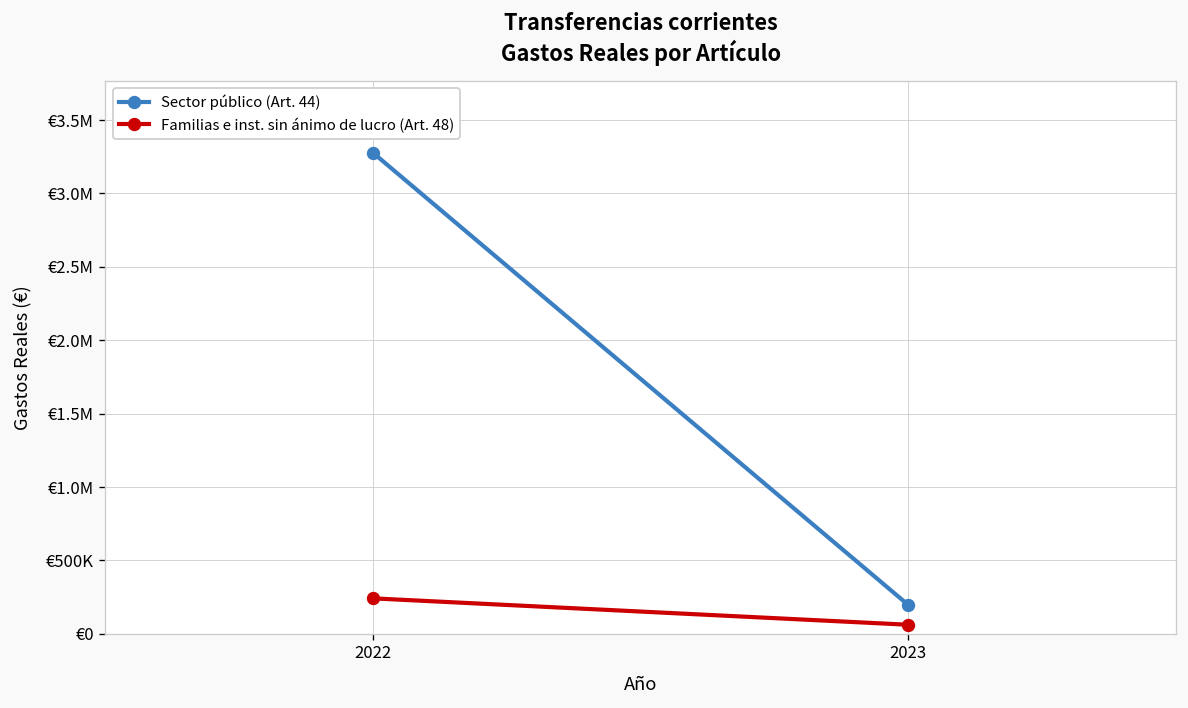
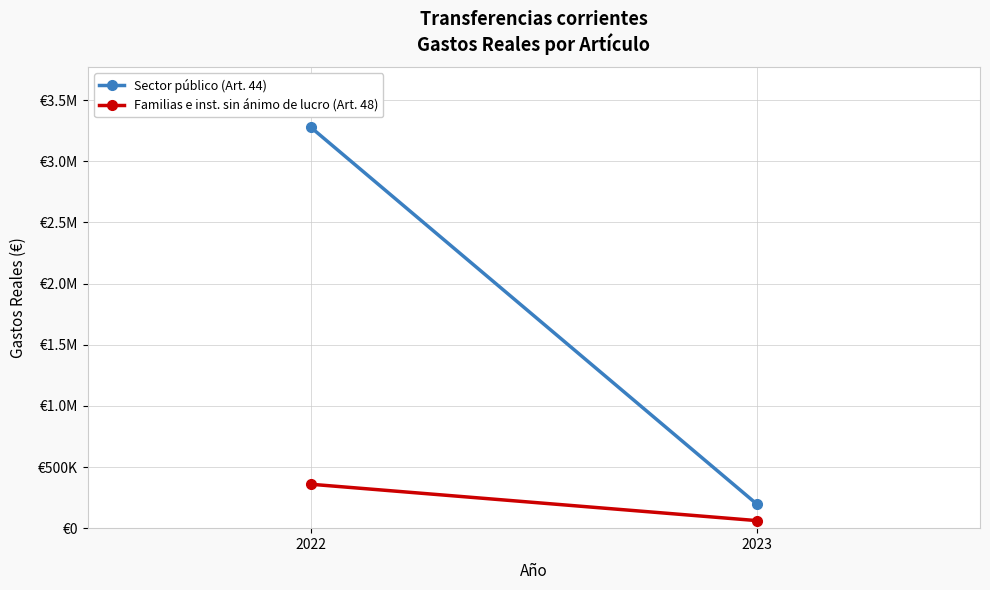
  {
    "Sector público (Art. 44)": {
      "2022": "€3280000",
      "2023": "€200000"
    },
    "Familias e inst. sin ánimo de lucro (Art. 48)": {
-     "2022": "€240000",
+     "2022": "€360000",
      "2023": "€60000"
    }
  }
